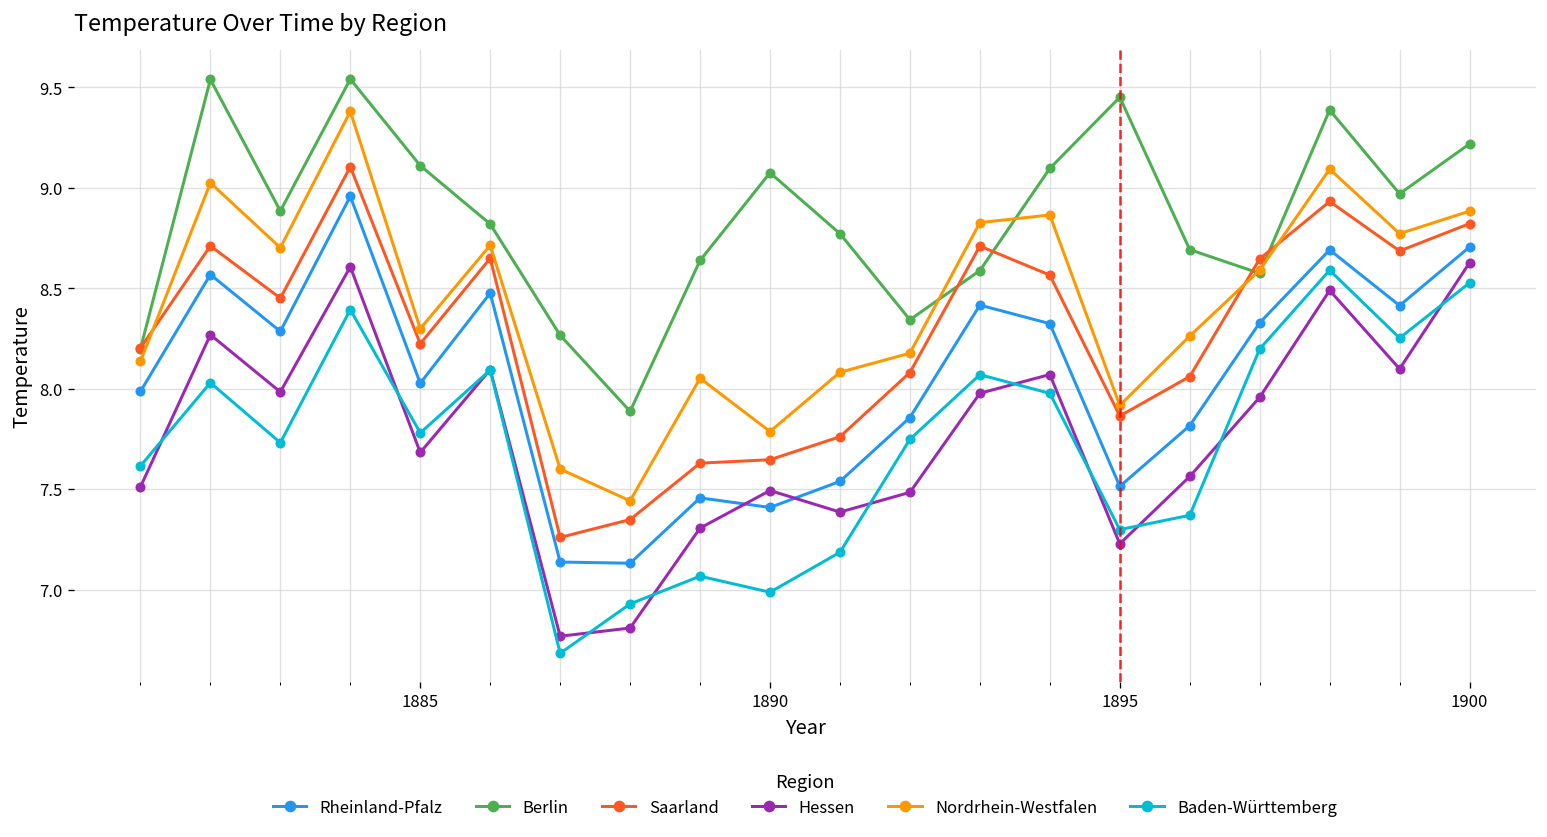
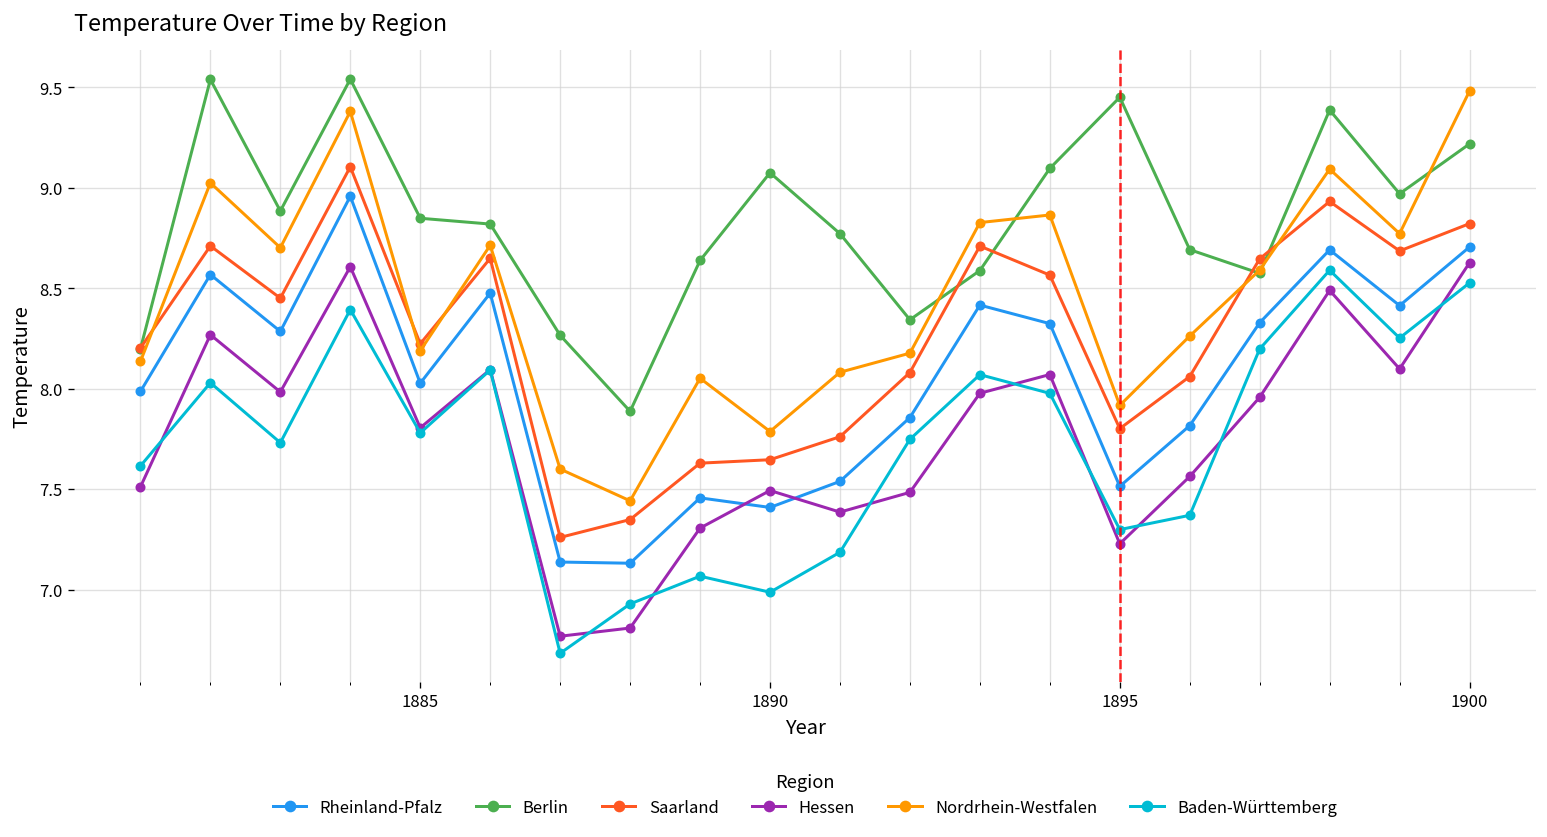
  {
    "Berlin": {
-     "1885": 9.11,
+     "1885": 8.85,
      "1890": 9.07,
      "1895": 9.45,
      "1900": 9.22
    },
    "Saarland": {
      "1885": 8.22,
      "1890": 7.65,
-     "1895": 7.86,
+     "1895": 7.80,
      "1900": 8.82
    },
    "Hessen": {
-     "1885": 7.68,
+     "1885": 7.81,
      "1890": 7.49,
      "1895": 7.23,
      "1900": 8.63
    },
    "Nordrhein-Westfalen": {
-     "1885": 8.30,
+     "1885": 8.19,
      "1890": 7.79,
      "1895": 7.92,
-     "1900": 8.88
+     "1900": 9.48
    }
  }
